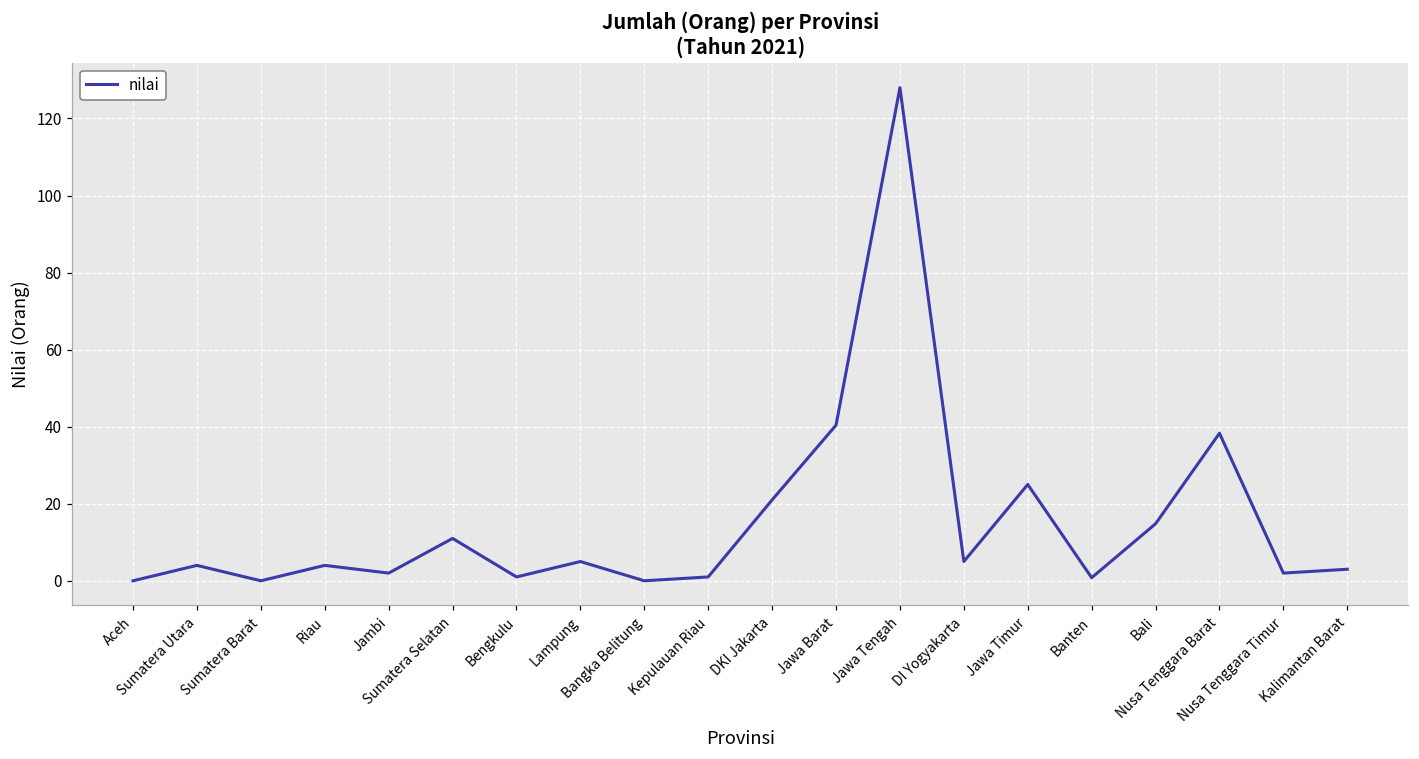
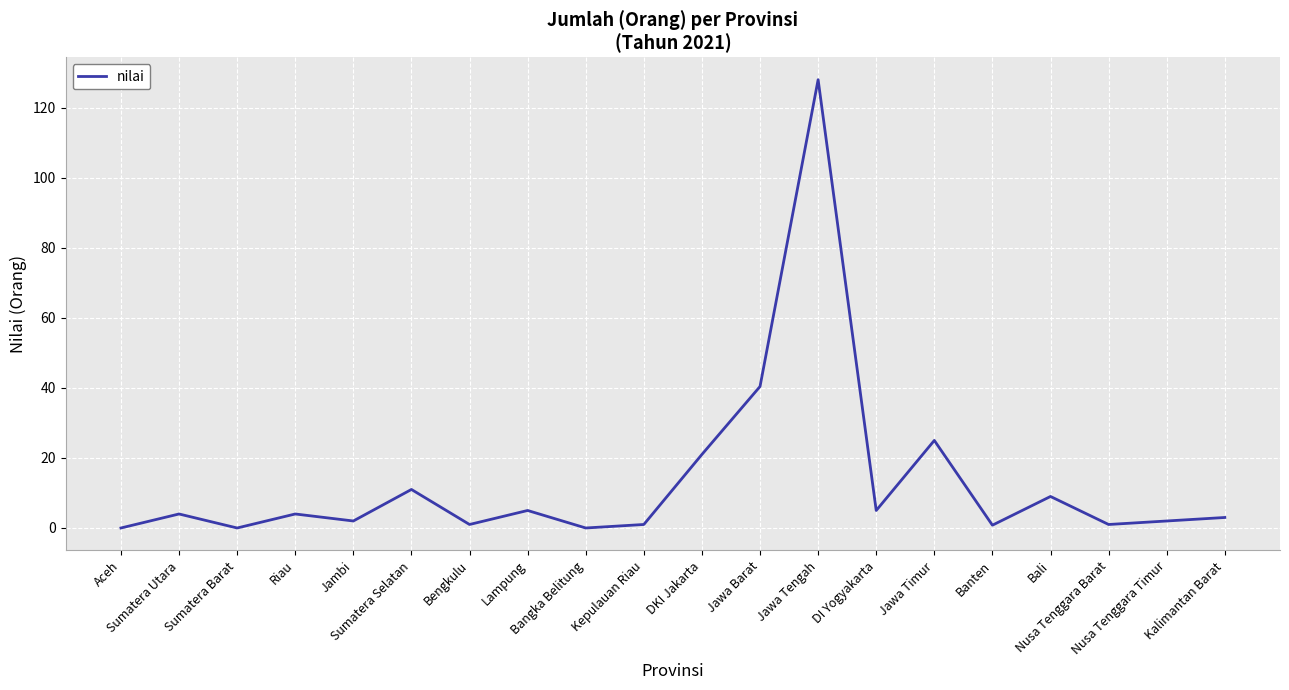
  {
    "Aceh": 0,
    "Sumatera Utara": 4,
    "Sumatera Barat": 0,
    "Riau": 4,
    "Jambi": 2,
    "Sumatera Selatan": 11,
    "Bengkulu": 1,
    "Lampung": 5,
    "Bangka Belitung": 0,
    "Kepulauan Riau": 1,
    "DKI Jakarta": 21,
    "Jawa Barat": 40,
    "Jawa Tengah": 128,
    "DI Yogyakarta": 5,
    "Jawa Timur": 25,
    "Banten": 1,
-   "Bali": 15,
-   "Nusa Tenggara Barat": 38,
+   "Bali": 9,
+   "Nusa Tenggara Barat": 1,
    "Nusa Tenggara Timur": 2,
    "Kalimantan Barat": 3
  }
